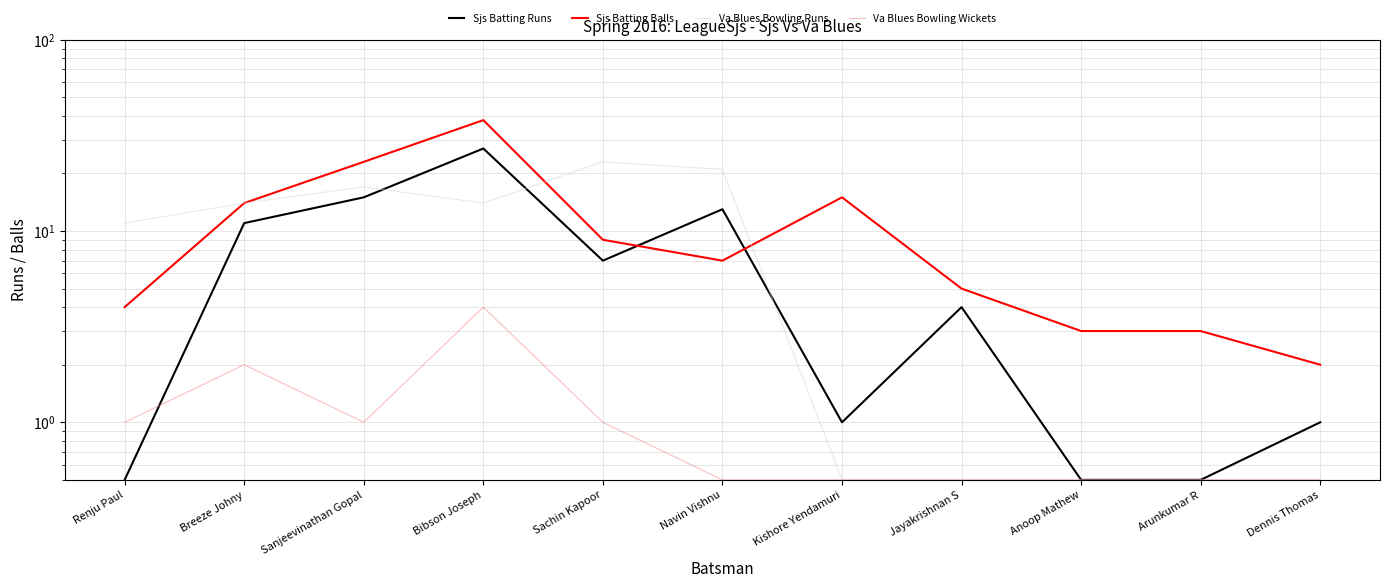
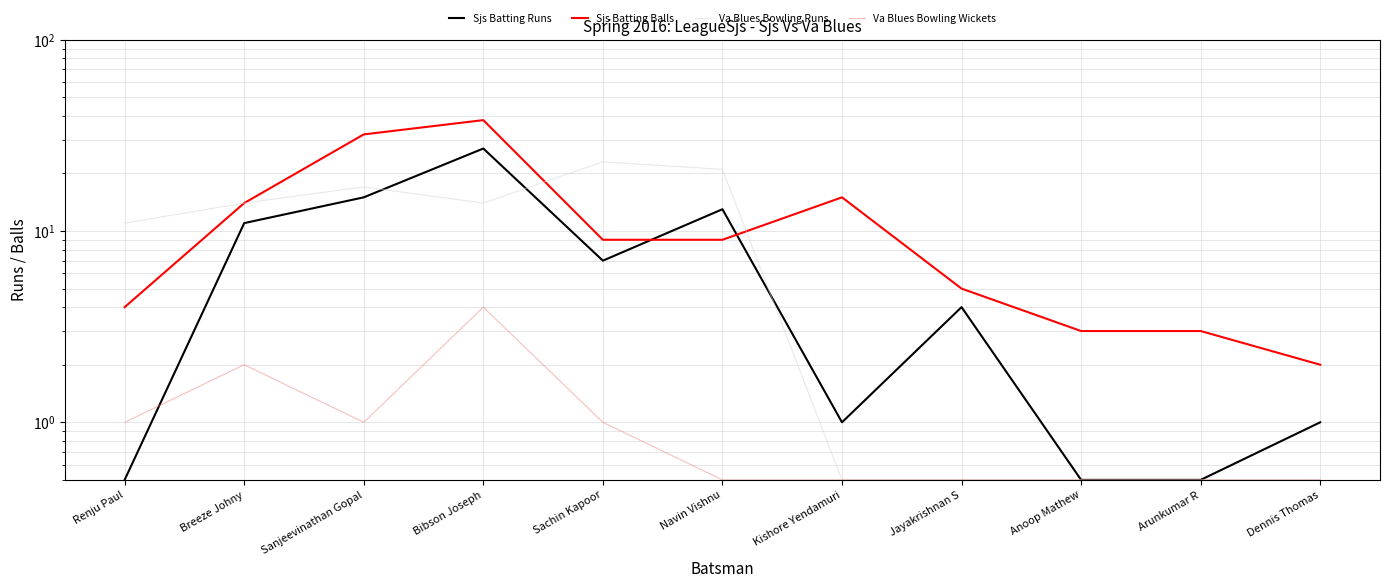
  {
    "Sjs Batting Runs": {
      "Renju Paul": 0.50,
      "Breeze Johny": 11,
      "Sanjeevinathan Gopal": 15,
      "Bibson Joseph": 27,
      "Sachin Kapoor": 7,
      "Navin Vishnu": 13,
      "Kishore Yendamuri": 1,
      "Jayakrishnan S": 4,
      "Dennis Thomas": 1
    },
    "Sjs Batting Balls": {
      "Renju Paul": 4,
-     "Sanjeevinathan Gopal": 23,
+     "Sanjeevinathan Gopal": 32,
      "Bibson Joseph": 38,
      "Sachin Kapoor": 9,
-     "Navin Vishnu": 7,
+     "Navin Vishnu": 9,
      "Kishore Yendamuri": 15,
      "Jayakrishnan S": 5,
      "Anoop Mathew": 3,
      "Arunkumar R": 3,
      "Dennis Thomas": 2
    },
    "Va Blues Bowling Runs": {
      "Renju Paul": 11,
      "Sanjeevinathan Gopal": 17,
      "Bibson Joseph": 14,
      "Sachin Kapoor": 23,
      "Navin Vishnu": 21
    },
    "Va Blues Bowling Wickets": {
      "Renju Paul": 1,
      "Breeze Johny": 2,
      "Sanjeevinathan Gopal": 1,
      "Bibson Joseph": 4,
      "Sachin Kapoor": 1,
      "Navin Vishnu": 0.50
    }
  }
